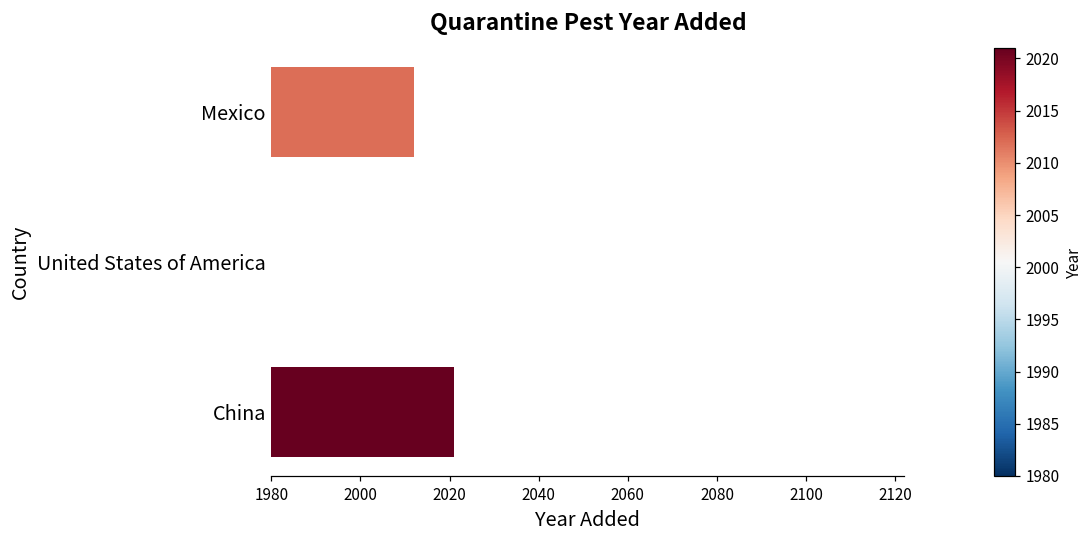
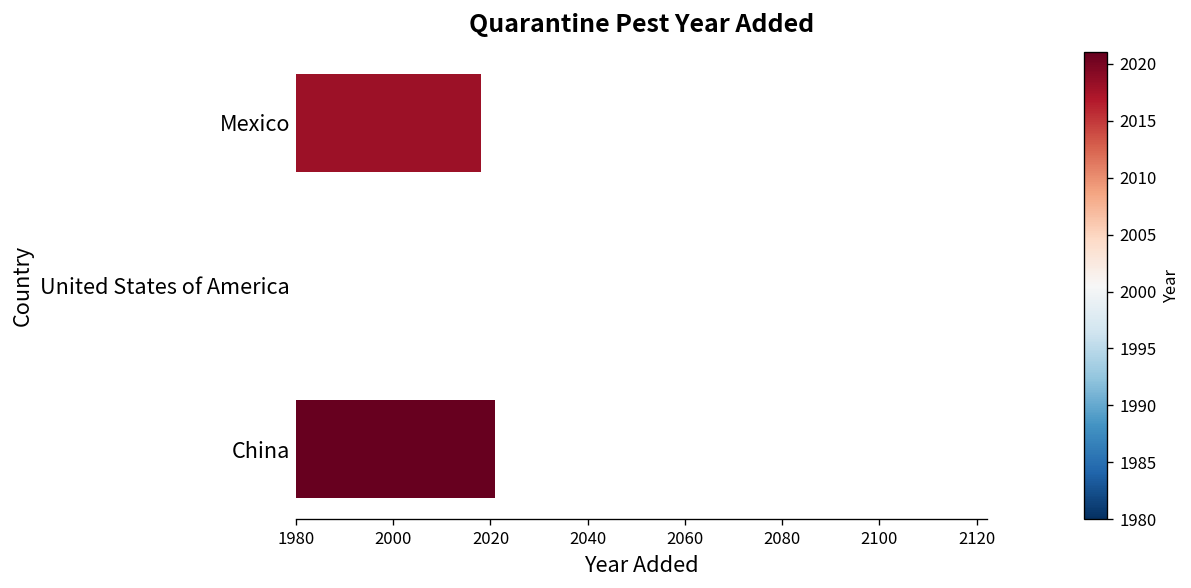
  {
-   "Mexico": 2012,
+   "Mexico": 2018,
    "United States of America": 1980,
    "China": 2021
  }
